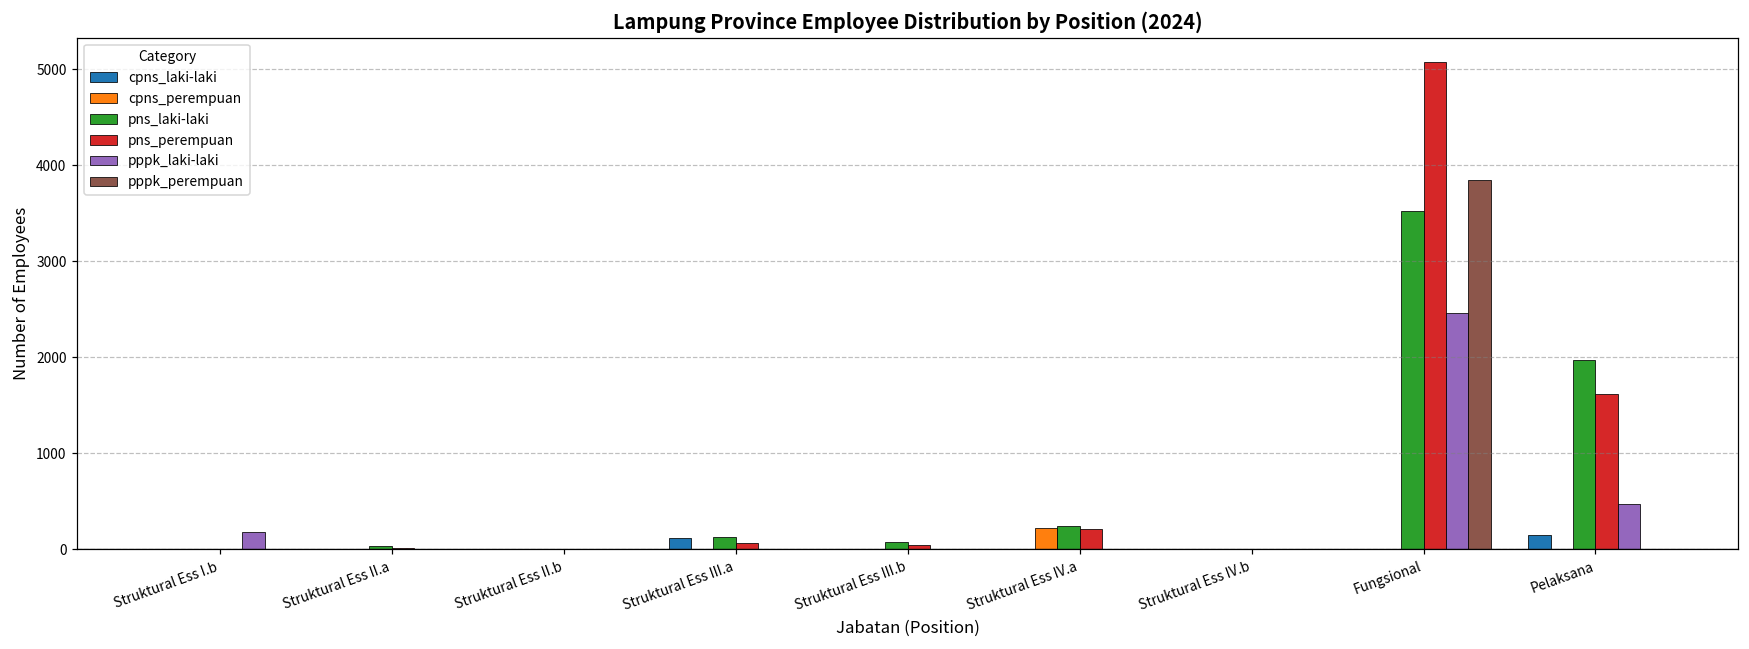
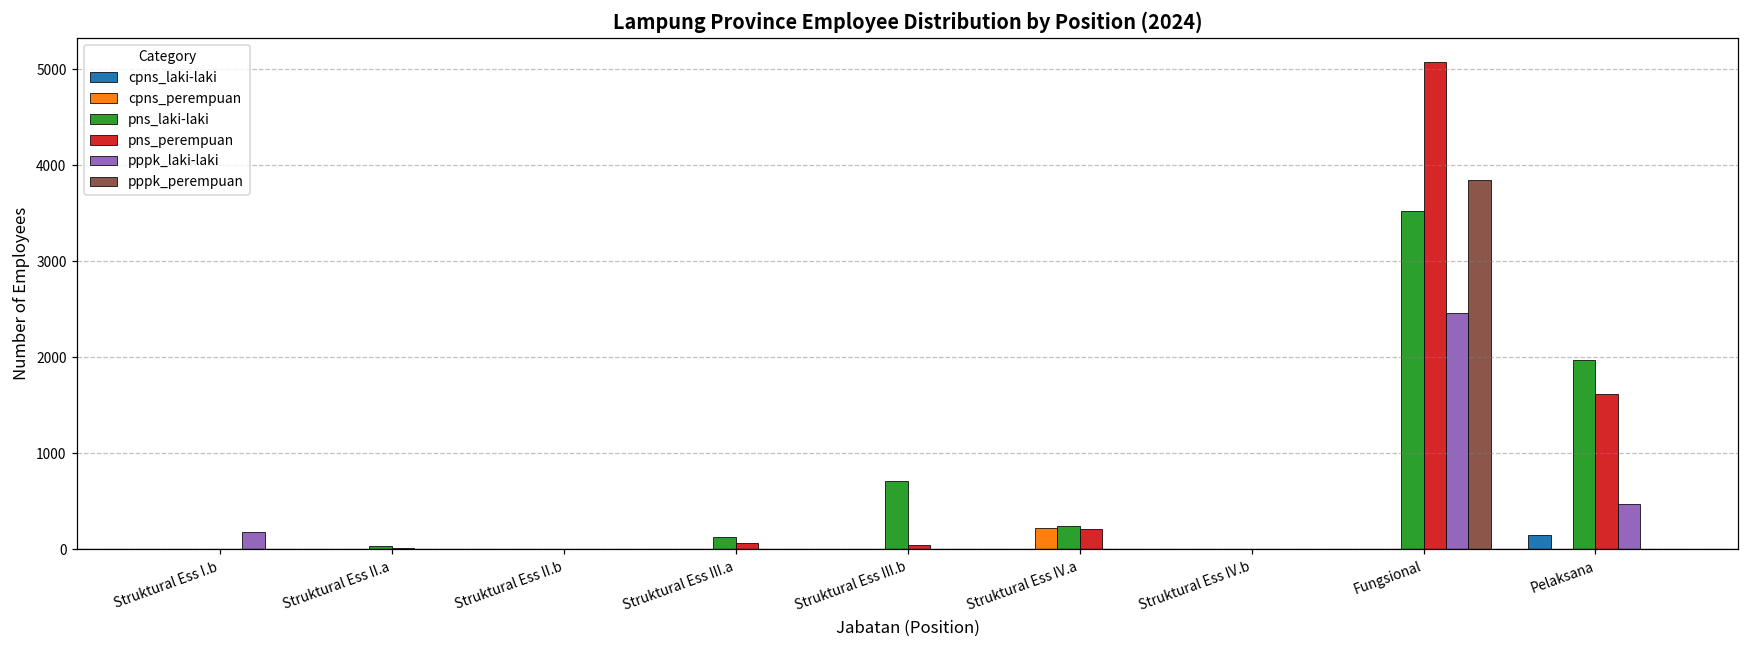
  {
    "cpns_laki-laki": {
      "Struktural Ess I.b": 0,
      "Struktural Ess II.a": 0,
      "Struktural Ess II.b": 0,
-     "Struktural Ess III.a": 100,
+     "Struktural Ess III.a": 0,
      "Struktural Ess III.b": 0,
      "Struktural Ess IV.a": 0,
      "Struktural Ess IV.b": 0,
      "Fungsional": 0,
      "Pelaksana": 100
    },
    "cpns_perempuan": {
      "Struktural Ess I.b": 0,
      "Struktural Ess II.a": 0,
      "Struktural Ess II.b": 0,
      "Struktural Ess III.a": 0,
      "Struktural Ess III.b": 0,
      "Struktural Ess IV.a": 200,
      "Struktural Ess IV.b": 0
    },
    "pns_laki-laki": {
      "Struktural Ess I.b": 0,
      "Struktural Ess II.a": 0,
      "Struktural Ess III.a": 100,
-     "Struktural Ess III.b": 100,
+     "Struktural Ess III.b": 700,
      "Struktural Ess IV.a": 200,
      "Struktural Ess IV.b": 0,
      "Fungsional": 3500,
      "Pelaksana": 2000
    },
    "pns_perempuan": {
      "Struktural Ess I.b": 0,
      "Struktural Ess III.a": 100,
      "Struktural Ess III.b": 0,
      "Struktural Ess IV.a": 200,
      "Struktural Ess IV.b": 0,
      "Fungsional": 5100,
      "Pelaksana": 1600
    },
    "pppk_laki-laki": {
      "Struktural Ess I.b": 200,
      "Struktural Ess II.a": 0,
      "Struktural Ess II.b": 0,
      "Struktural Ess III.a": 0,
      "Struktural Ess III.b": 0,
      "Struktural Ess IV.a": 0,
      "Struktural Ess IV.b": 0,
      "Fungsional": 2500,
      "Pelaksana": 500
    },
    "pppk_perempuan": {
      "Struktural Ess I.b": 0,
      "Struktural Ess II.a": 0,
      "Struktural Ess II.b": 0,
      "Struktural Ess III.a": 0,
      "Struktural Ess III.b": 0,
      "Struktural Ess IV.a": 0,
      "Struktural Ess IV.b": 0,
      "Fungsional": 3800,
      "Pelaksana": 0
    }
  }
